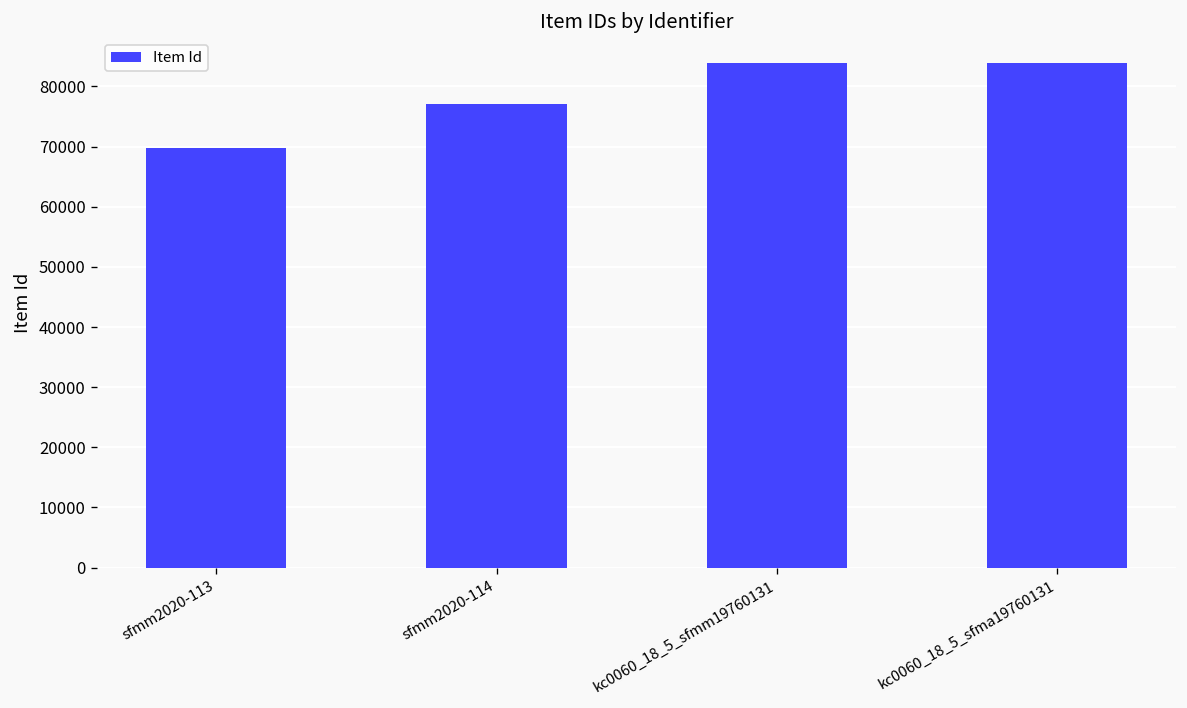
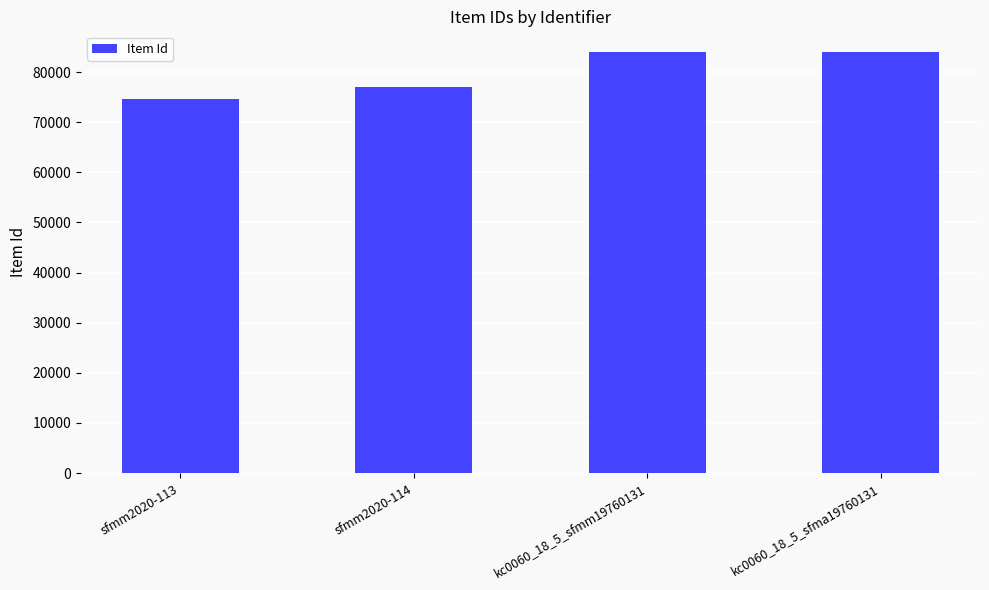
  {
-   "sfmm2020-113": 70000,
+   "sfmm2020-113": 75000,
    "sfmm2020-114": 77000,
    "kc0060_18_5_sfmm19760131": 84000,
    "kc0060_18_5_sfma19760131": 84000
  }
